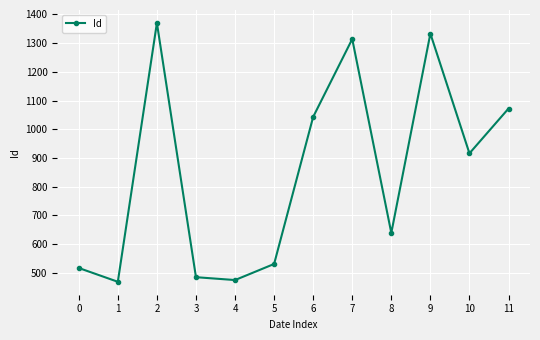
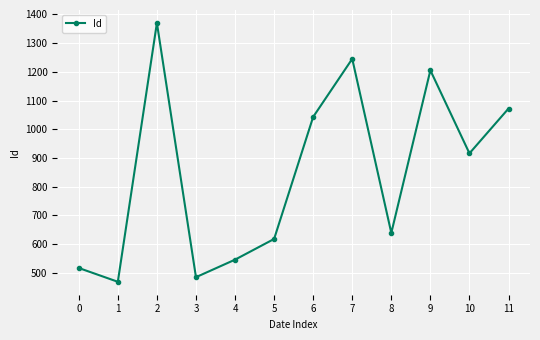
  {
    "0": 520,
    "1": 470,
    "2": 1370,
    "3": 490,
-   "4": 480,
-   "5": 530,
+   "4": 550,
+   "5": 620,
    "6": 1040,
-   "7": 1310,
+   "7": 1250,
    "8": 640,
-   "9": 1330,
+   "9": 1210,
    "10": 920,
    "11": 1070
  }
